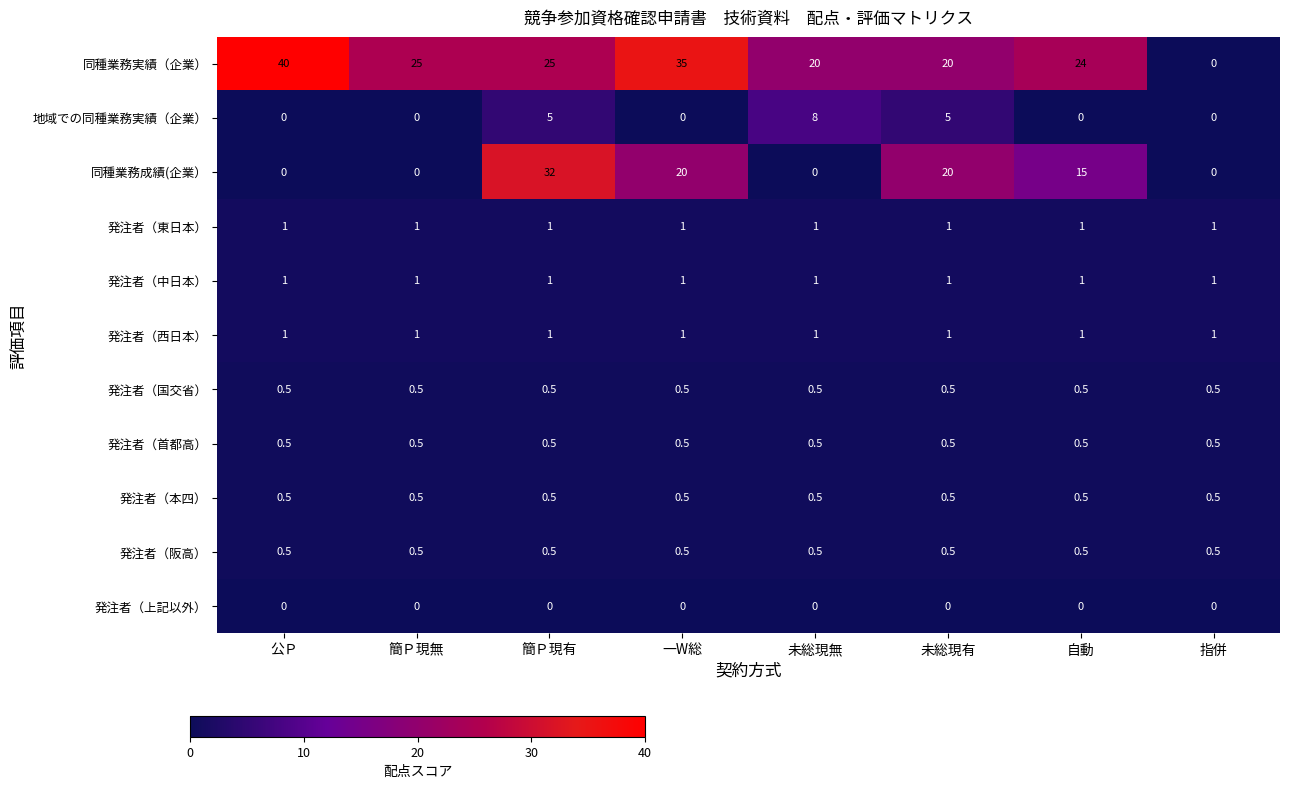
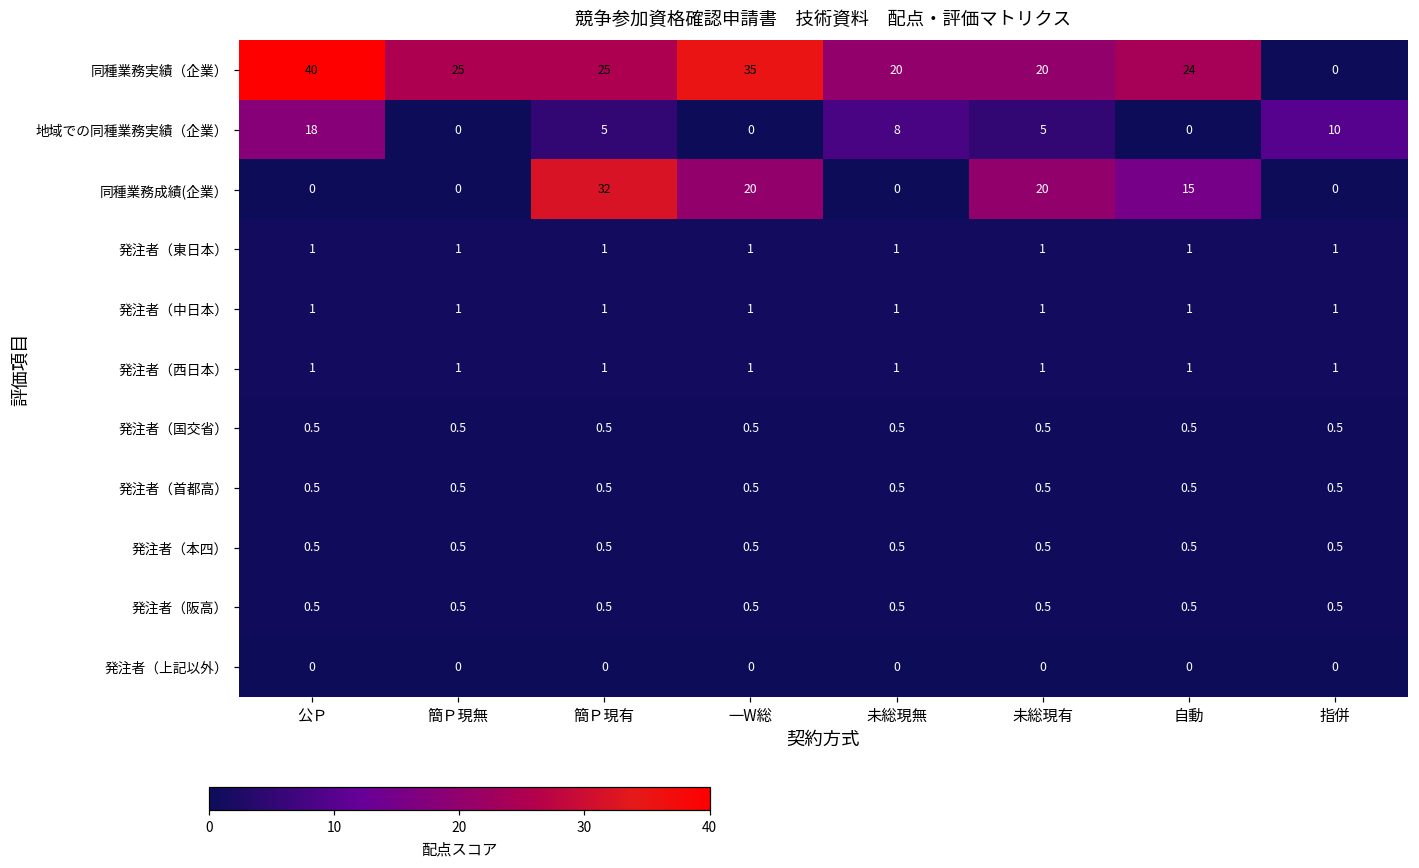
  {
    "同種業務実績（企業）": {
      "公Ｐ": 40,
      "簡Ｐ現無": 25,
      "簡Ｐ現有": 25,
      "一W総": 35,
      "未総現無": 20,
      "未総現有": 20,
      "自動": 24,
      "指併": 0
    },
    "地域での同種業務実績（企業）": {
-     "公Ｐ": 0,
+     "公Ｐ": 18,
      "簡Ｐ現無": 0,
      "簡Ｐ現有": 5,
      "一W総": 0,
      "未総現無": 8,
      "未総現有": 5,
      "自動": 0,
-     "指併": 0
+     "指併": 10
    },
    "同種業務成績(企業）": {
      "公Ｐ": 0,
      "簡Ｐ現無": 0,
      "簡Ｐ現有": 32,
      "一W総": 20,
      "未総現無": 0,
      "未総現有": 20,
      "自動": 15,
      "指併": 0
    },
    "発注者（東日本）": {
      "公Ｐ": 1,
      "簡Ｐ現無": 1,
      "簡Ｐ現有": 1,
      "一W総": 1,
      "未総現無": 1,
      "未総現有": 1,
      "自動": 1,
      "指併": 1
    },
    "発注者（中日本）": {
      "公Ｐ": 1,
      "簡Ｐ現無": 1,
      "簡Ｐ現有": 1,
      "一W総": 1,
      "未総現無": 1,
      "未総現有": 1,
      "自動": 1,
      "指併": 1
    },
    "発注者（西日本）": {
      "公Ｐ": 1,
      "簡Ｐ現無": 1,
      "簡Ｐ現有": 1,
      "一W総": 1,
      "未総現無": 1,
      "未総現有": 1,
      "自動": 1,
      "指併": 1
    },
    "発注者（国交省）": {
      "公Ｐ": 0.5,
      "簡Ｐ現無": 0.5,
      "簡Ｐ現有": 0.5,
      "一W総": 0.5,
      "未総現無": 0.5,
      "未総現有": 0.5,
      "自動": 0.5,
      "指併": 0.5
    },
    "発注者（首都高）": {
      "公Ｐ": 0.5,
      "簡Ｐ現無": 0.5,
      "簡Ｐ現有": 0.5,
      "一W総": 0.5,
      "未総現無": 0.5,
      "未総現有": 0.5,
      "自動": 0.5,
      "指併": 0.5
    },
    "発注者（本四）": {
      "公Ｐ": 0.5,
      "簡Ｐ現無": 0.5,
      "簡Ｐ現有": 0.5,
      "一W総": 0.5,
      "未総現無": 0.5,
      "未総現有": 0.5,
      "自動": 0.5,
      "指併": 0.5
    },
    "発注者（阪高）": {
      "公Ｐ": 0.5,
      "簡Ｐ現無": 0.5,
      "簡Ｐ現有": 0.5,
      "一W総": 0.5,
      "未総現無": 0.5,
      "未総現有": 0.5,
      "自動": 0.5,
      "指併": 0.5
    },
    "発注者（上記以外）": {
      "公Ｐ": 0,
      "簡Ｐ現無": 0,
      "簡Ｐ現有": 0,
      "一W総": 0,
      "未総現無": 0,
      "未総現有": 0,
      "自動": 0,
      "指併": 0
    }
  }
